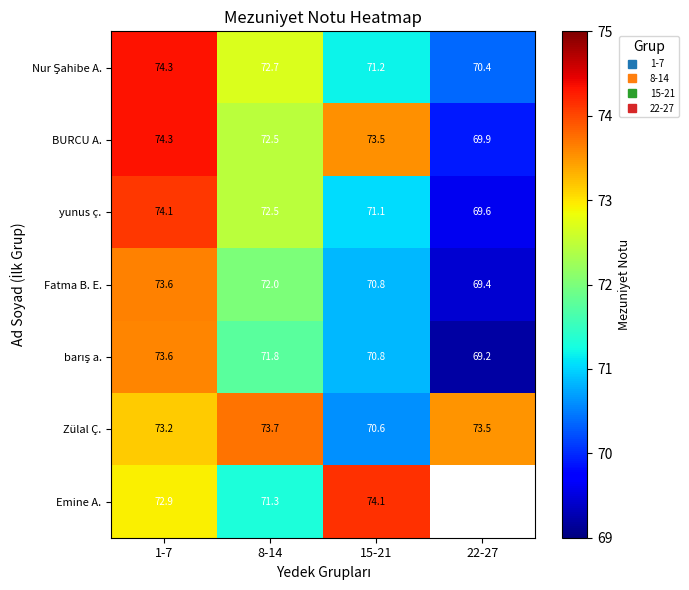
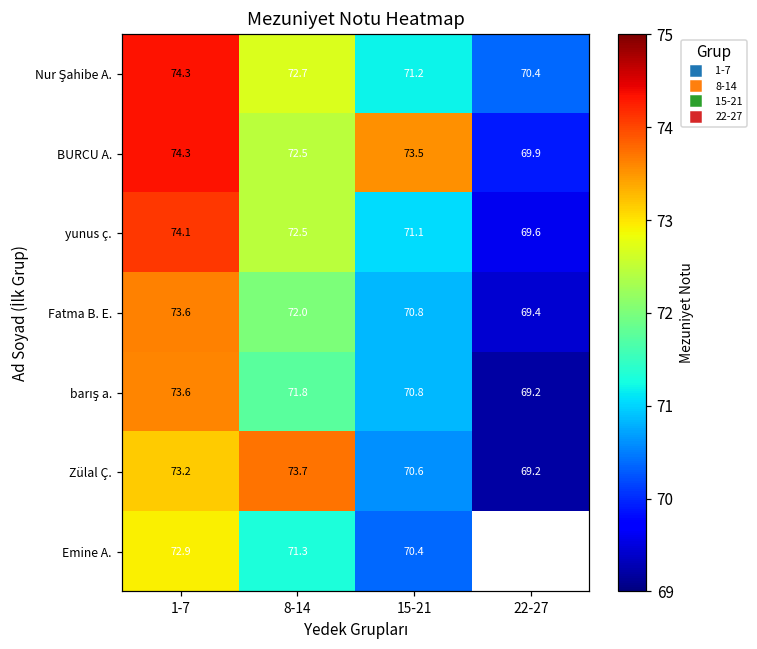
  {
    "Nur Şahibe A.": {
      "1-7": 74.3,
      "8-14": 72.7,
      "15-21": 71.2,
      "22-27": 70.4
    },
    "BURCU A.": {
      "1-7": 74.3,
      "8-14": 72.5,
      "15-21": 73.5,
      "22-27": 69.9
    },
    "yunus ç.": {
      "1-7": 74.1,
      "8-14": 72.5,
      "15-21": 71.1,
      "22-27": 69.6
    },
    "Fatma B. E.": {
      "1-7": 73.6,
      "8-14": 72.0,
      "15-21": 70.8,
      "22-27": 69.4
    },
    "barış a.": {
      "1-7": 73.6,
      "8-14": 71.8,
      "15-21": 70.8,
      "22-27": 69.2
    },
    "Zülal Ç.": {
      "1-7": 73.2,
      "8-14": 73.7,
      "15-21": 70.6,
-     "22-27": 73.5
+     "22-27": 69.2
    },
    "Emine A.": {
      "1-7": 72.9,
      "8-14": 71.3,
-     "15-21": 74.1
+     "15-21": 70.4
    }
  }
